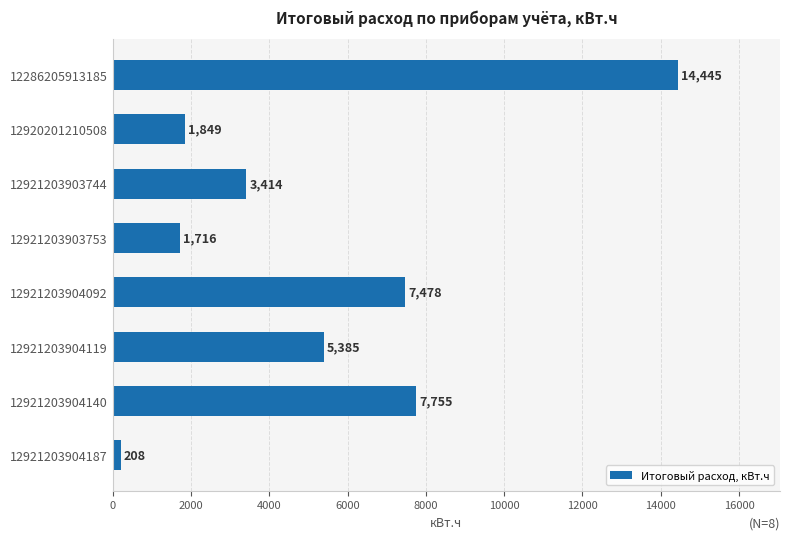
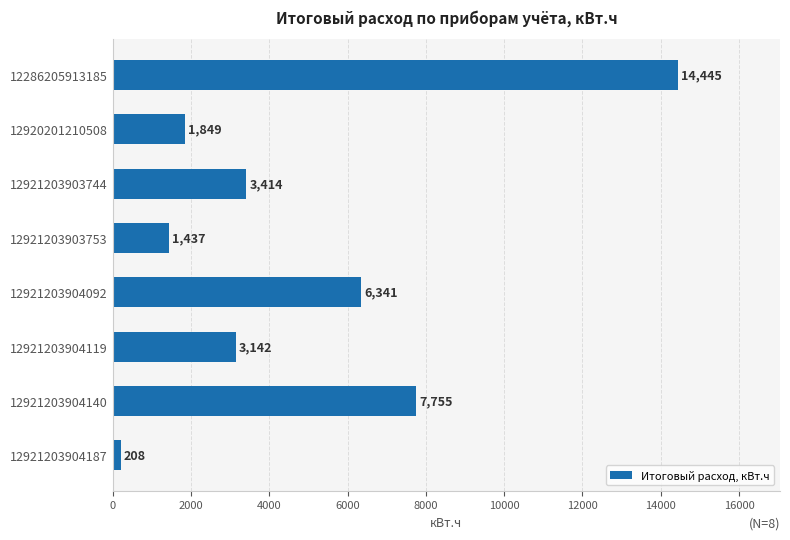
  {
    "12286205913185": "14,445",
    "12920201210508": "1,849",
    "12921203903744": "3,414",
-   "12921203903753": "1,716",
-   "12921203904092": "7,478",
-   "12921203904119": "5,385",
+   "12921203903753": "1,437",
+   "12921203904092": "6,341",
+   "12921203904119": "3,142",
    "12921203904140": "7,755",
    "12921203904187": "208"
  }
